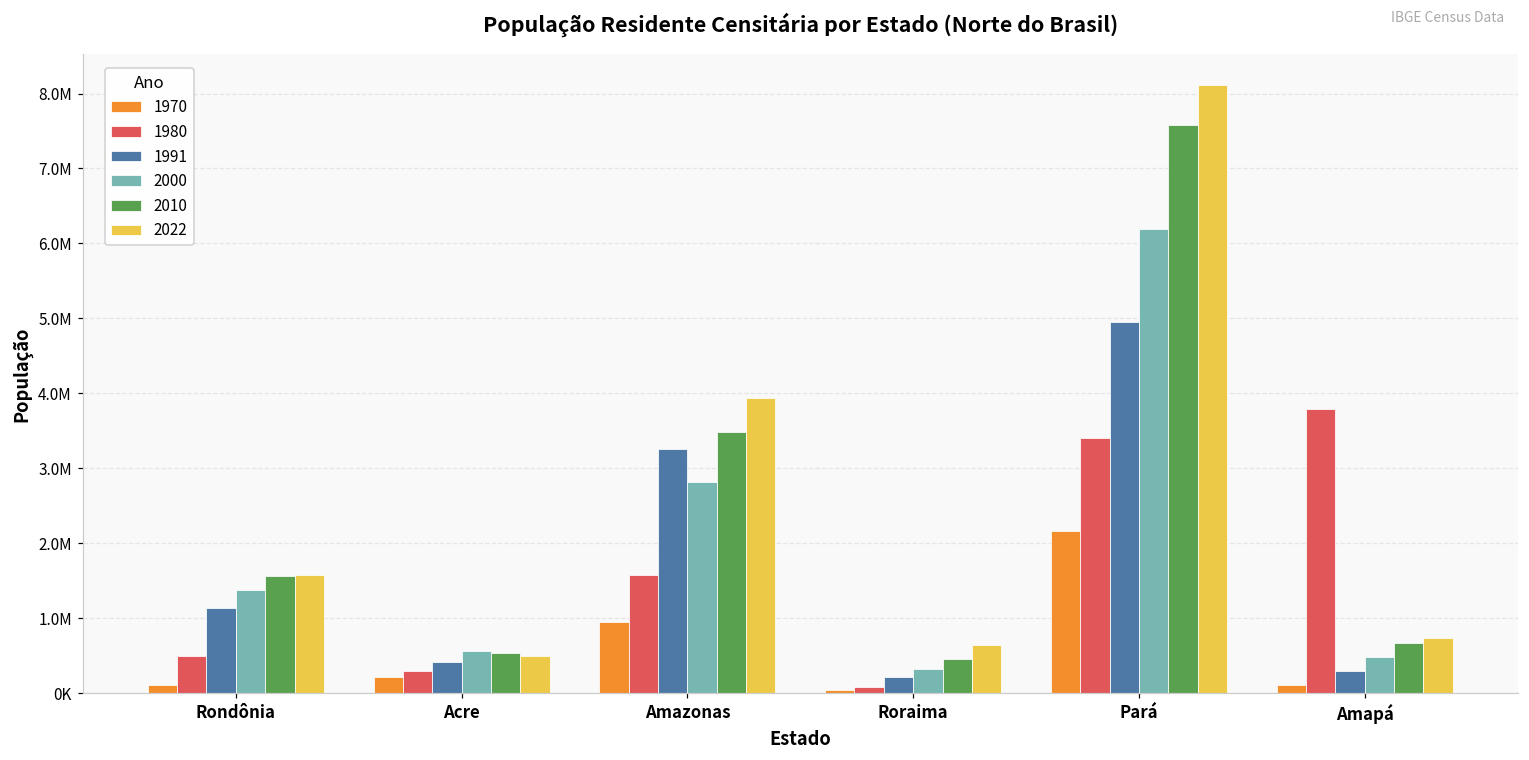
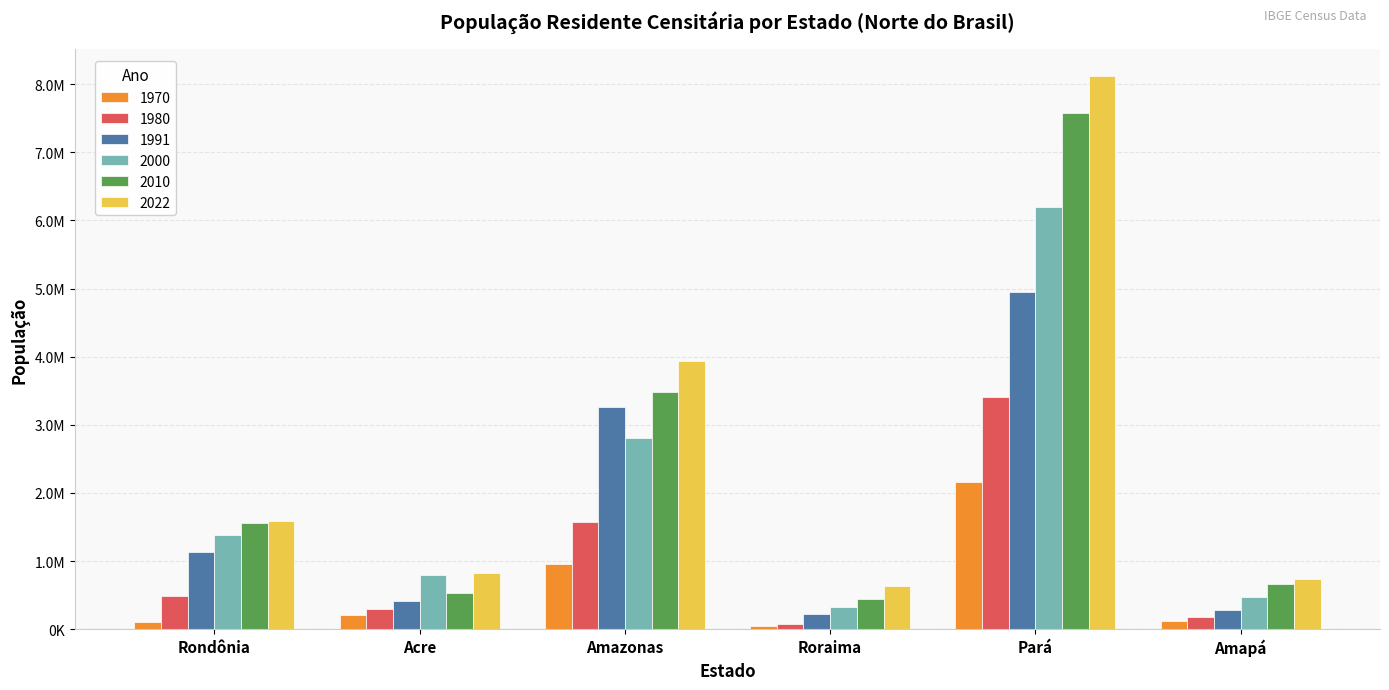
  {
    "1970": {
      "Rondônia": 100000,
      "Acre": 200000,
      "Amazonas": 1000000,
      "Roraima": 0,
      "Pará": 2200000,
      "Amapá": 100000
    },
    "1980": {
      "Rondônia": 500000,
      "Acre": 300000,
      "Amazonas": 1600000,
      "Roraima": 100000,
      "Pará": 3400000,
-     "Amapá": 3800000
+     "Amapá": 200000
    },
    "1991": {
      "Rondônia": 1100000,
      "Acre": 400000,
      "Amazonas": 3300000,
      "Roraima": 200000,
      "Pará": 5000000,
      "Amapá": 300000
    },
    "2000": {
      "Rondônia": 1400000,
-     "Acre": 600000,
+     "Acre": 800000,
      "Amazonas": 2800000,
      "Roraima": 300000,
      "Pará": 6200000,
      "Amapá": 500000
    },
    "2010": {
      "Rondônia": 1600000,
      "Acre": 500000,
      "Amazonas": 3500000,
      "Roraima": 500000,
      "Pará": 7600000,
      "Amapá": 700000
    },
    "2022": {
      "Rondônia": 1600000,
-     "Acre": 500000,
+     "Acre": 800000,
      "Amazonas": 3900000,
      "Roraima": 600000,
      "Pará": 8100000,
      "Amapá": 700000
    }
  }
